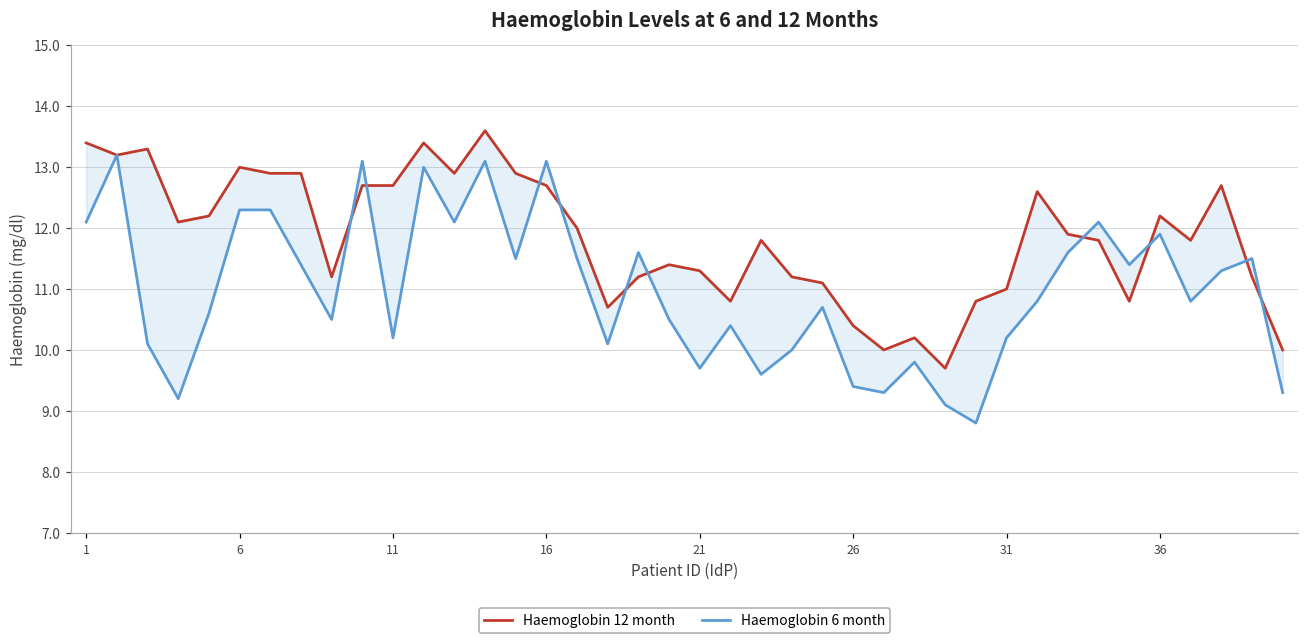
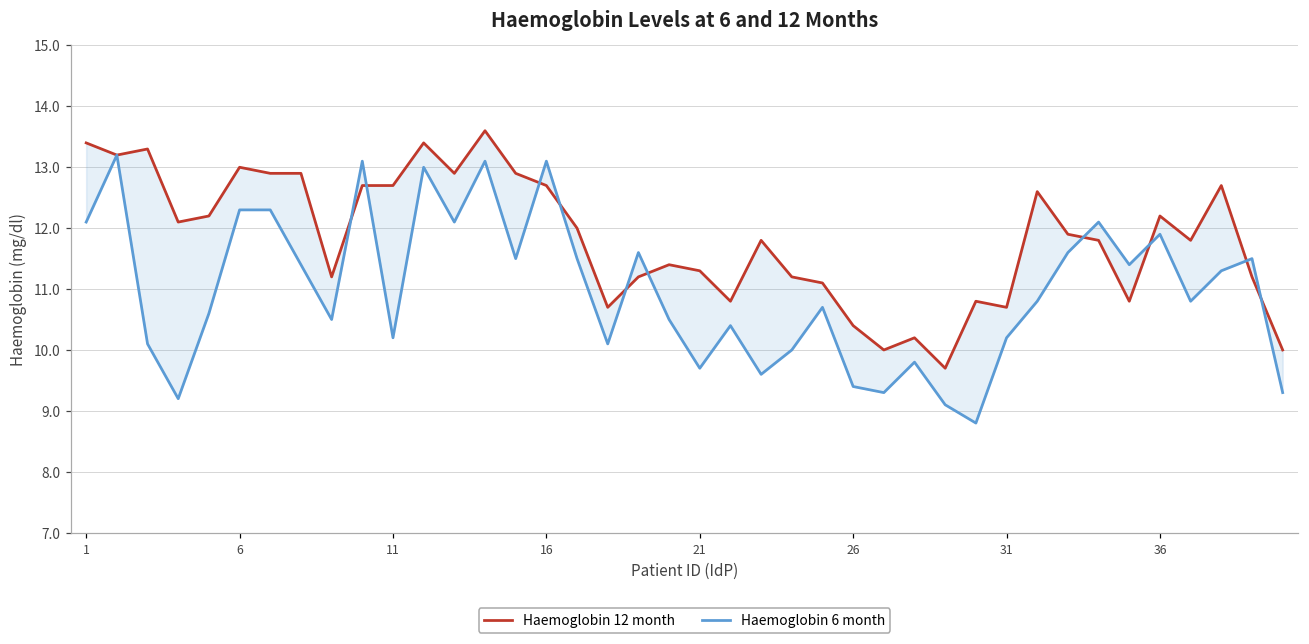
  {
    "Haemoglobin 12 month": {
      "16": 12.7,
-     "31": 11.0
+     "31": 10.7
    }
  }
